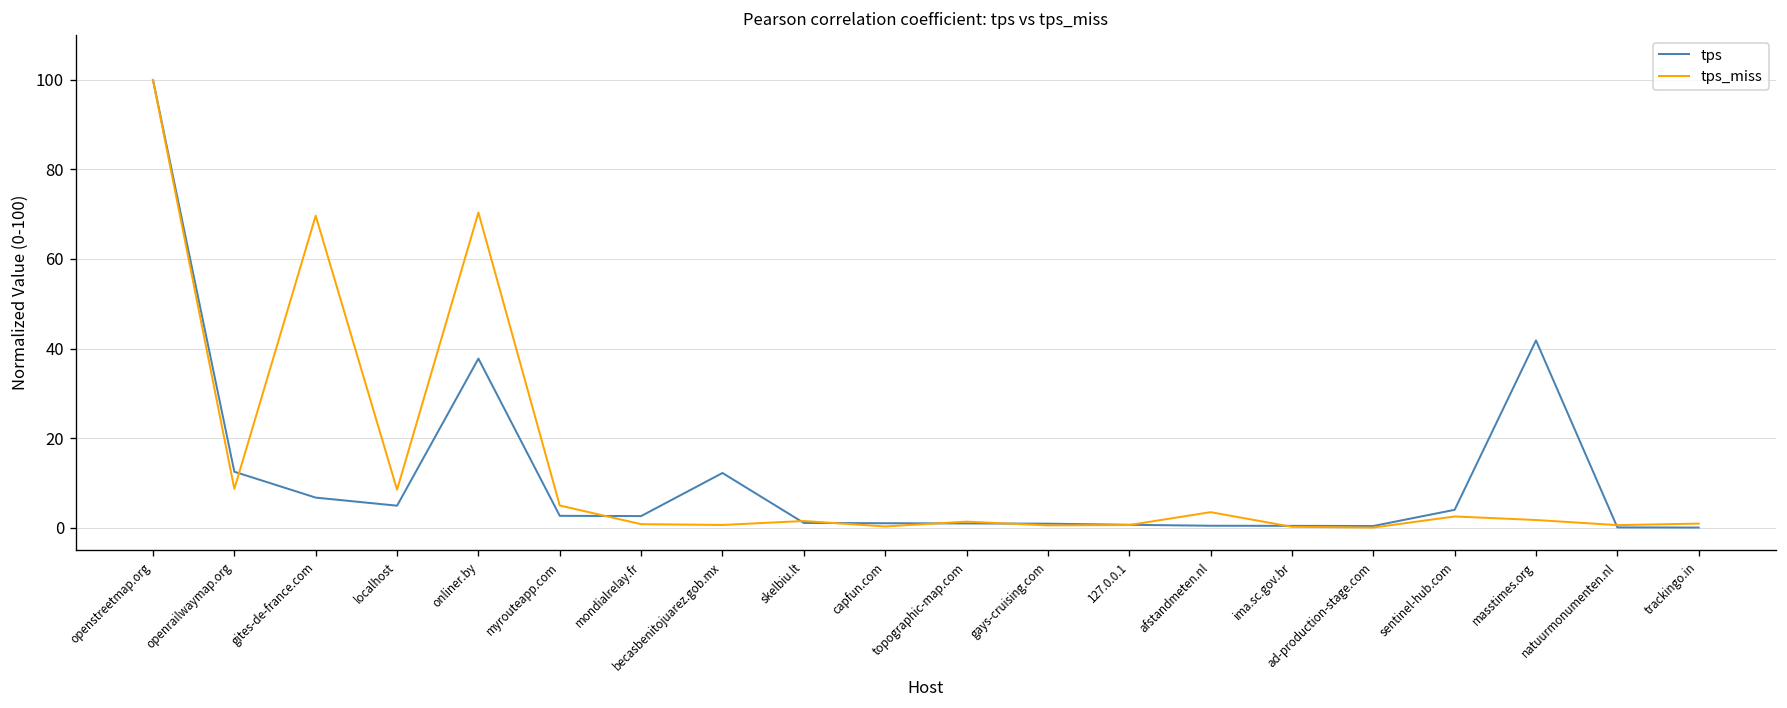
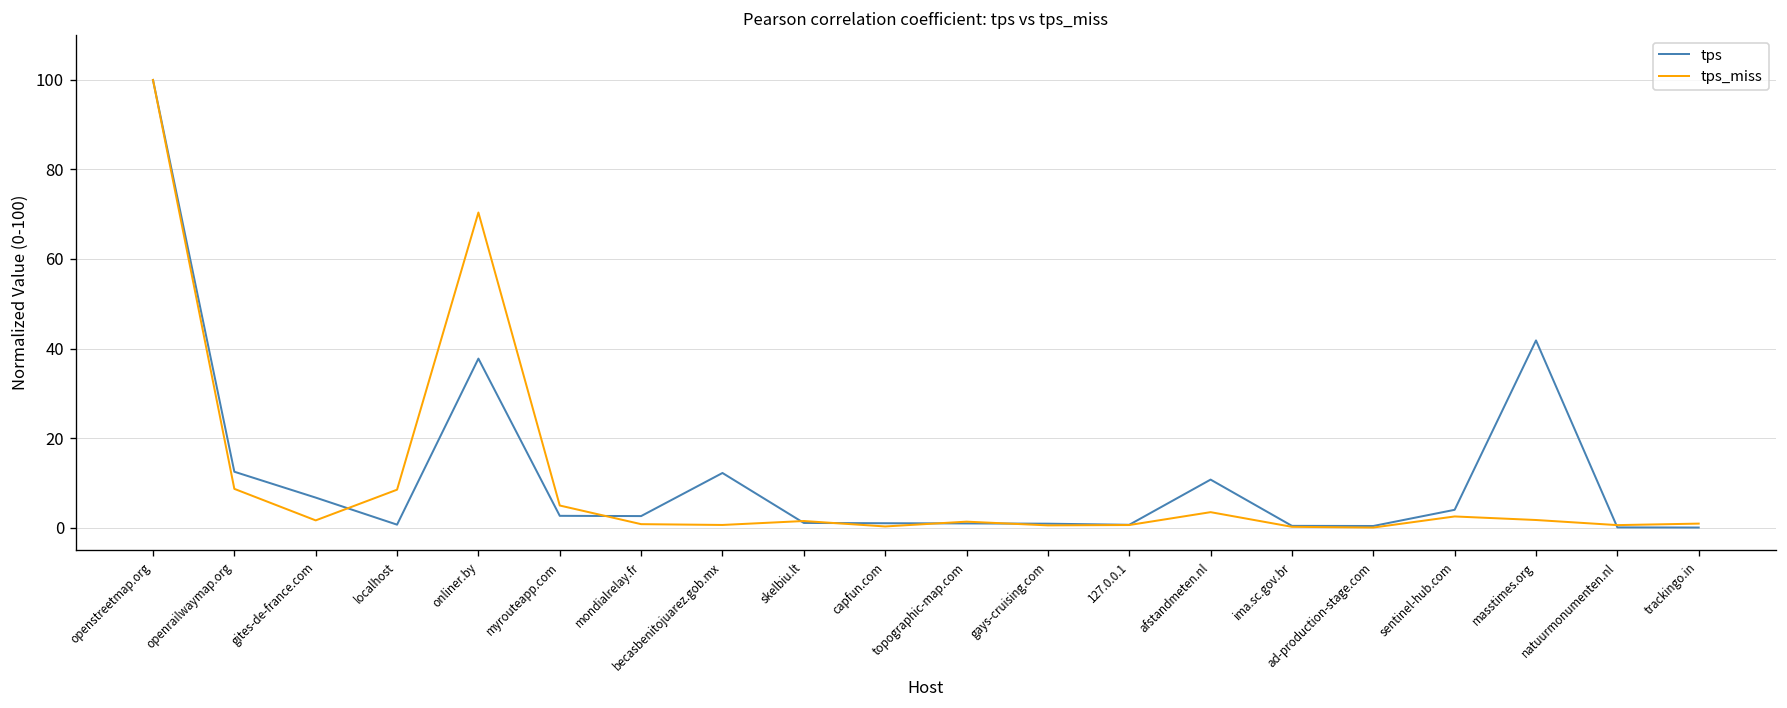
  {
    "tps": {
      "openrailwaymap.org": 12,
      "gites-de-france.com": 7,
-     "localhost": 5,
+     "localhost": 1,
      "onliner.by": 38,
      "myrouteapp.com": 3,
      "mondialrelay.fr": 3,
      "becasbenitojuarez.gob.mx": 12,
      "capfun.com": 1,
-     "afstandmeten.nl": 0,
+     "afstandmeten.nl": 11,
      "sentinel-hub.com": 4,
      "masstimes.org": 42,
      "trackingo.in": 0
    },
    "tps_miss": {
      "openrailwaymap.org": 9,
-     "gites-de-france.com": 70,
+     "gites-de-france.com": 2,
      "localhost": 8,
      "onliner.by": 70,
      "myrouteapp.com": 5,
      "mondialrelay.fr": 1,
      "becasbenitojuarez.gob.mx": 1,
      "capfun.com": 0,
      "afstandmeten.nl": 3,
      "sentinel-hub.com": 2,
      "masstimes.org": 2,
      "trackingo.in": 1
    }
  }
